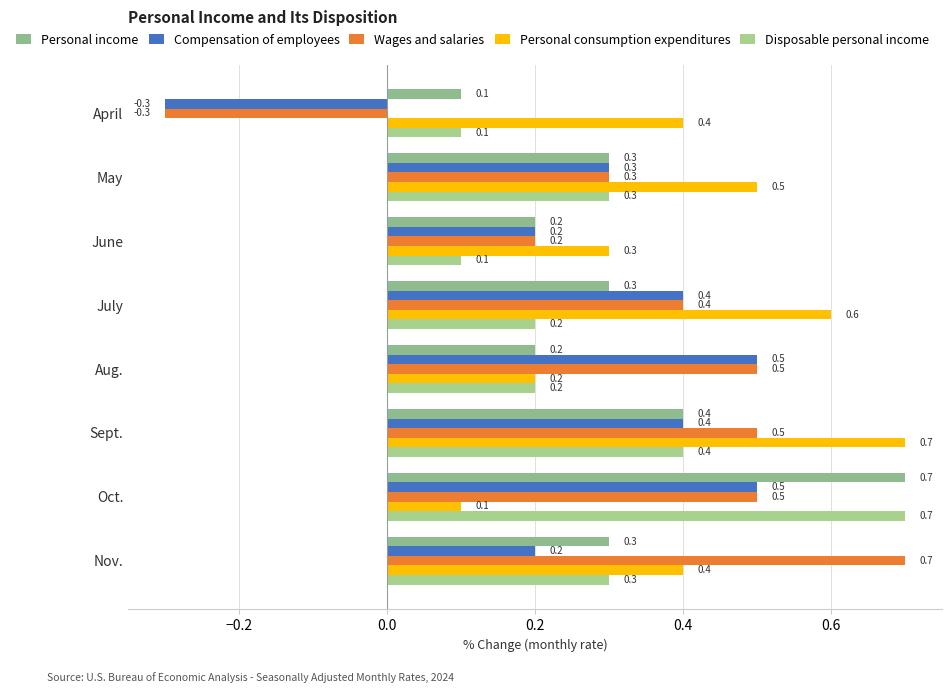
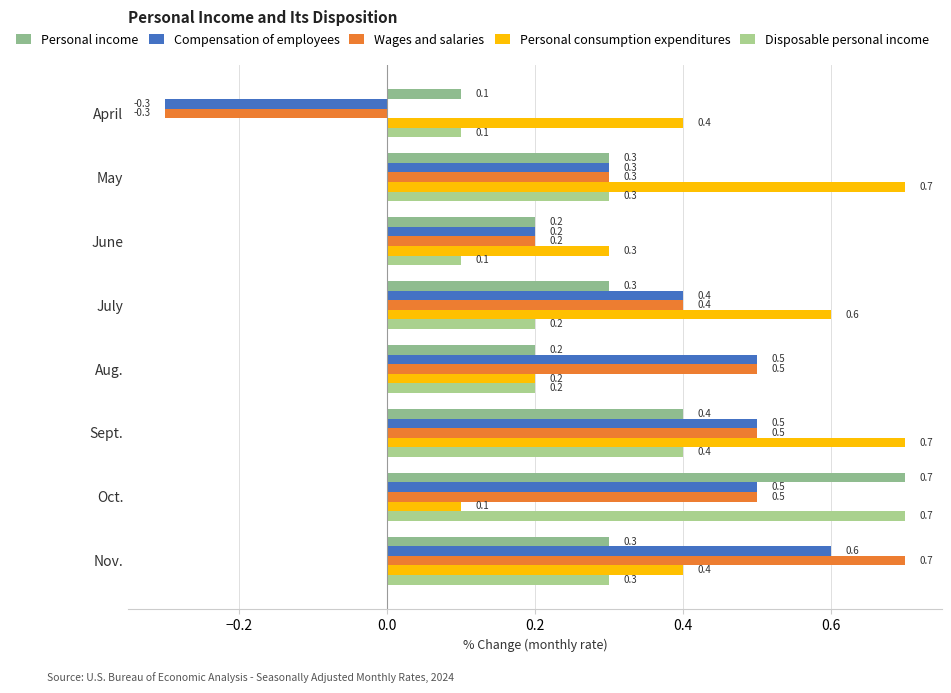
  {
    "Compensation of employees": {
      "April": -0.3,
      "May": 0.3,
      "June": 0.2,
      "July": 0.4,
      "Aug.": 0.5,
-     "Sept.": 0.4,
+     "Sept.": 0.5,
      "Oct.": 0.5,
-     "Nov.": 0.2
+     "Nov.": 0.6
    },
    "Wages and salaries": {
      "April": -0.3,
      "May": 0.3,
      "June": 0.2,
      "July": 0.4,
      "Aug.": 0.5,
      "Sept.": 0.5,
      "Oct.": 0.5,
      "Nov.": 0.7
    },
    "Personal consumption expenditures": {
      "April": 0.4,
-     "May": 0.5,
+     "May": 0.7,
      "June": 0.3,
      "July": 0.6,
      "Aug.": 0.2,
      "Sept.": 0.7,
      "Oct.": 0.1,
      "Nov.": 0.4
    }
  }
